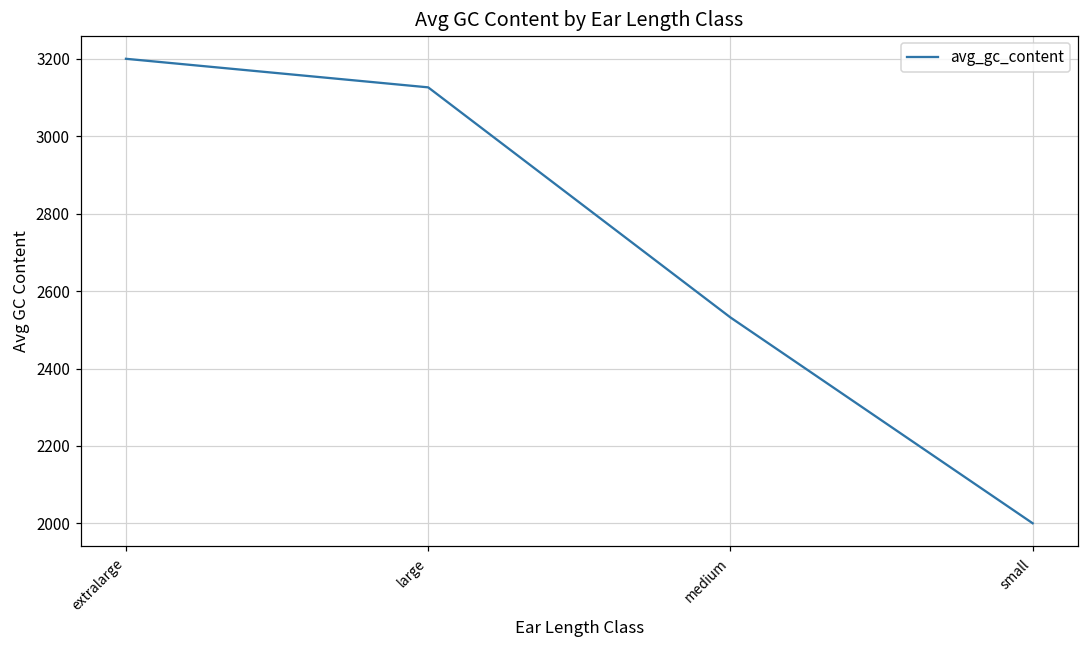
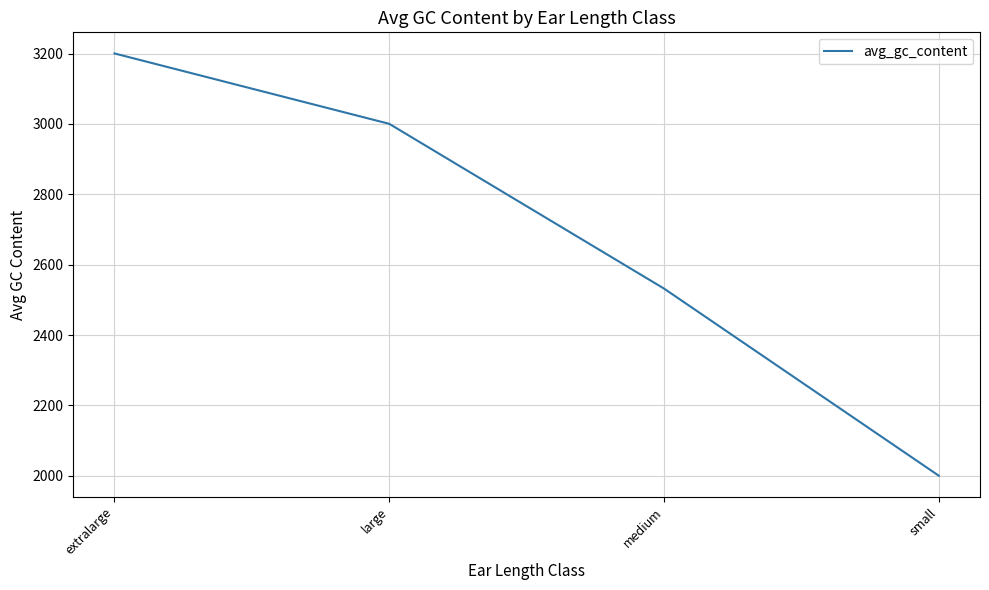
  {
    "extralarge": 3200,
-   "large": 3130,
+   "large": 3000,
    "medium": 2530,
    "small": 2000
  }
